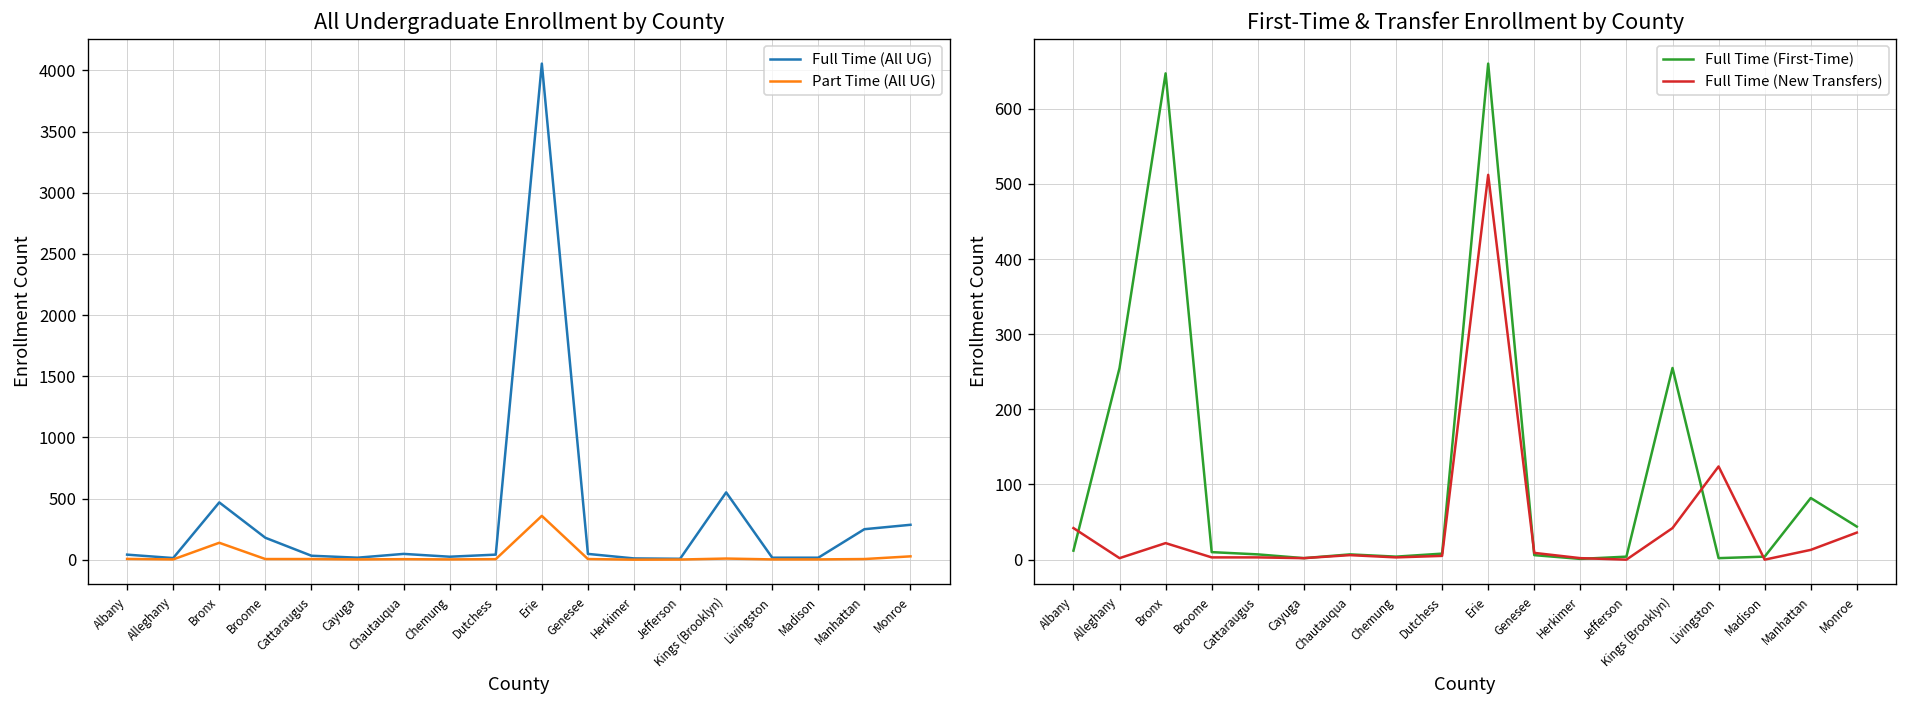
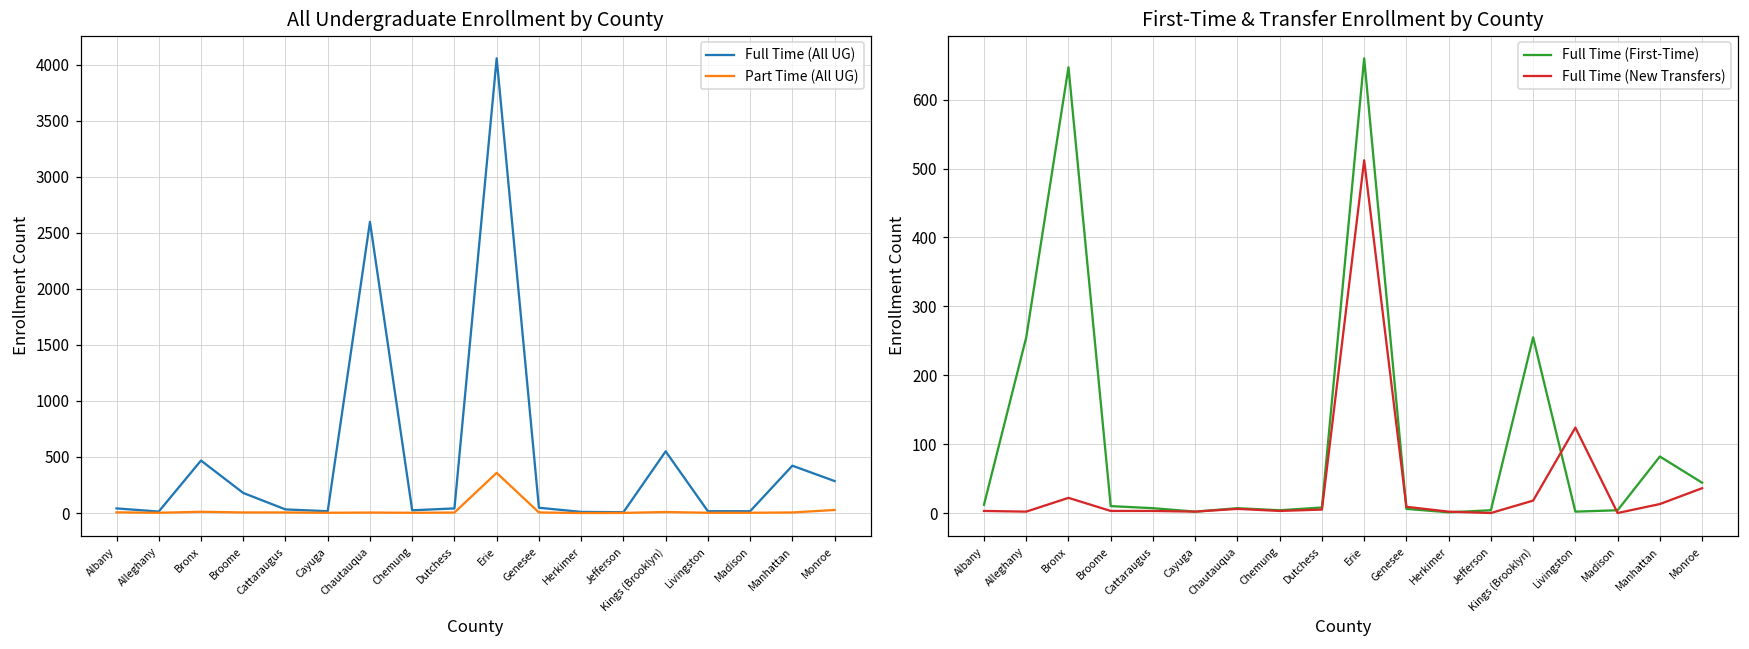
  {
    "All Undergraduate Enrollment by County": {
      "Full Time (All UG)": {
        "Albany": 40,
        "Bronx": 470,
        "Broome": 180,
        "Cattaraugus": 30,
-       "Chautauqua": 50,
+       "Chautauqua": 2600,
        "Dutchess": 40,
        "Erie": 4060,
        "Genesee": 50,
        "Kings (Brooklyn)": 550,
-       "Manhattan": 250,
+       "Manhattan": 420,
        "Monroe": 290
      },
      "Part Time (All UG)": {
        "Albany": 10,
-       "Bronx": 140,
+       "Bronx": 10,
        "Broome": 10,
        "Cattaraugus": 10,
        "Chautauqua": 0,
        "Dutchess": 0,
        "Erie": 360,
        "Genesee": 10,
        "Kings (Brooklyn)": 10,
        "Manhattan": 10,
        "Monroe": 30
      }
    },
    "First-Time & Transfer Enrollment by County": {
      "Full Time (First-Time)": {
        "Albany": 10,
        "Alleghany": 260,
        "Bronx": 650,
        "Broome": 10,
        "Erie": 660,
        "Kings (Brooklyn)": 260,
        "Livingston": 0,
        "Manhattan": 80,
        "Monroe": 40
      },
      "Full Time (New Transfers)": {
-       "Albany": 40,
+       "Albany": 0,
        "Alleghany": 0,
        "Bronx": 20,
        "Broome": 0,
        "Erie": 510,
-       "Kings (Brooklyn)": 40,
+       "Kings (Brooklyn)": 20,
        "Livingston": 120,
        "Manhattan": 10,
        "Monroe": 40
      }
    }
  }
